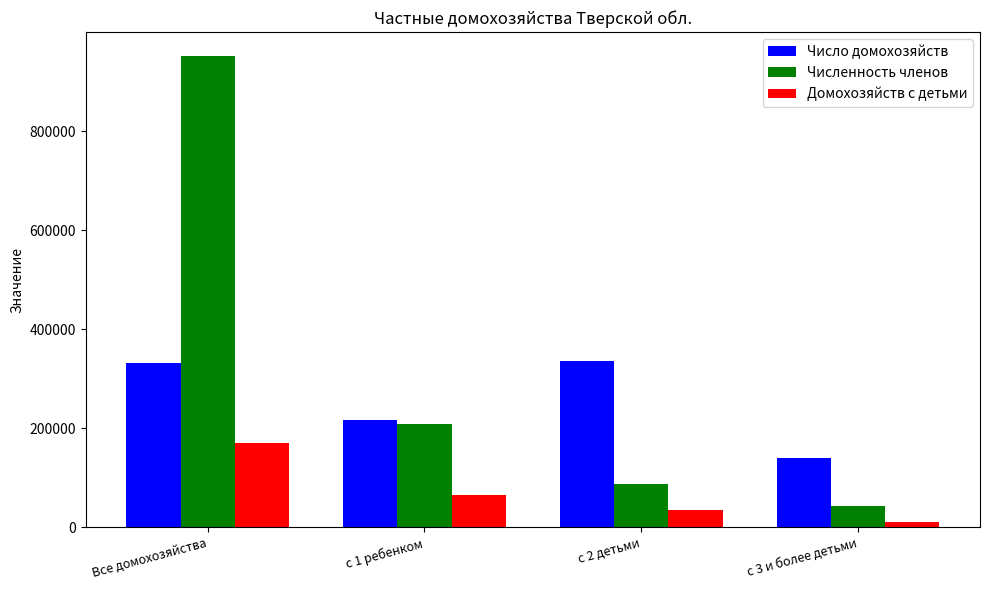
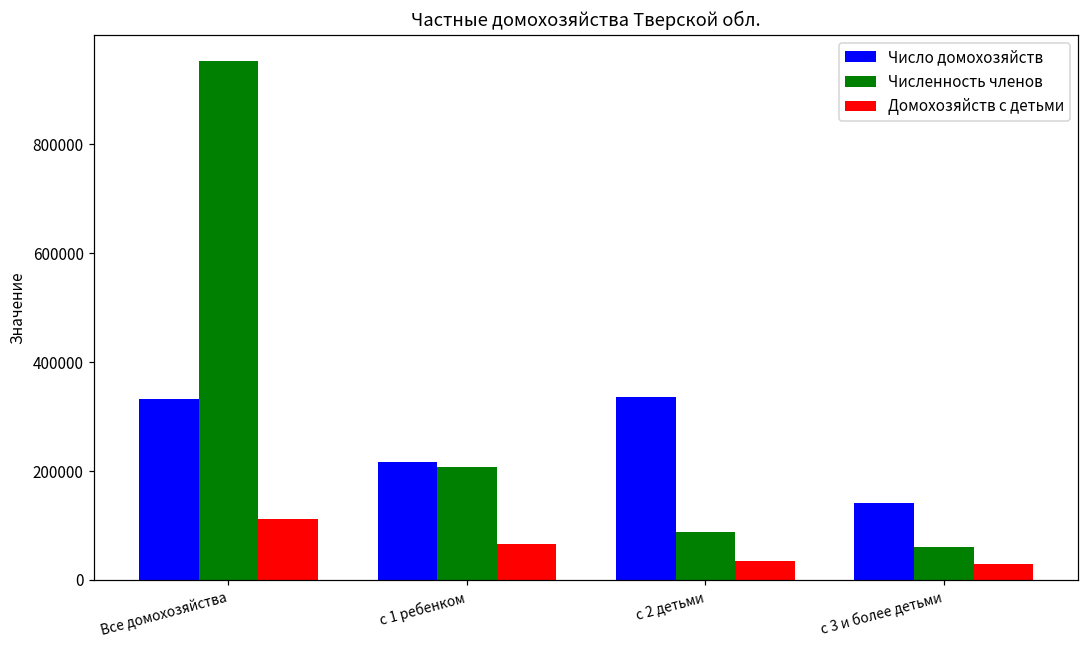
  {
    "Число домохозяйств": {
      "Все домохозяйства": 330000,
      "с 1 ребенком": 220000,
      "с 2 детьми": 340000,
      "с 3 и более детьми": 140000
    },
    "Численность членов": {
      "Все домохозяйства": 950000,
      "с 1 ребенком": 210000,
      "с 2 детьми": 90000,
-     "с 3 и более детьми": 40000
+     "с 3 и более детьми": 60000
    },
    "Домохозяйств с детьми": {
-     "Все домохозяйства": 170000,
+     "Все домохозяйства": 110000,
      "с 1 ребенком": 70000,
      "с 2 детьми": 40000,
-     "с 3 и более детьми": 10000
+     "с 3 и более детьми": 30000
    }
  }
